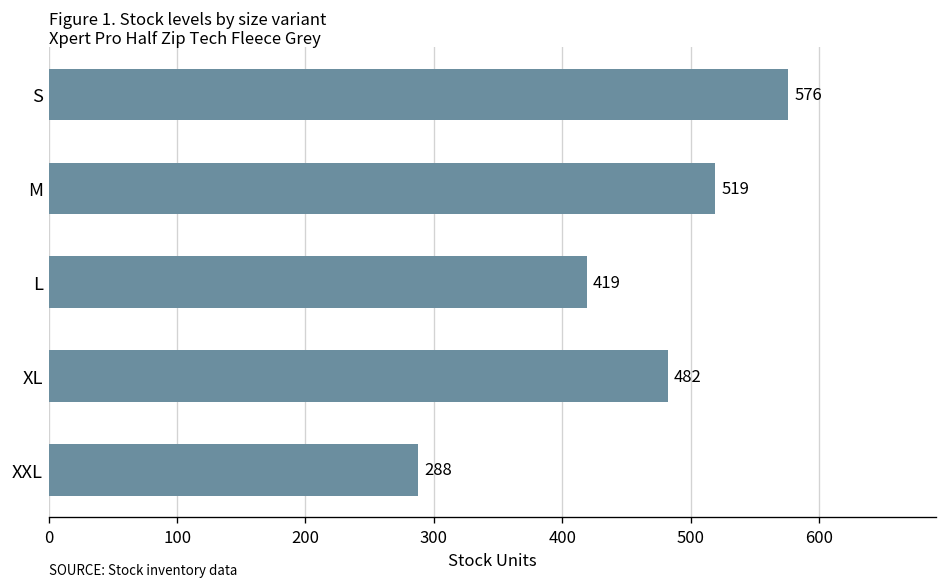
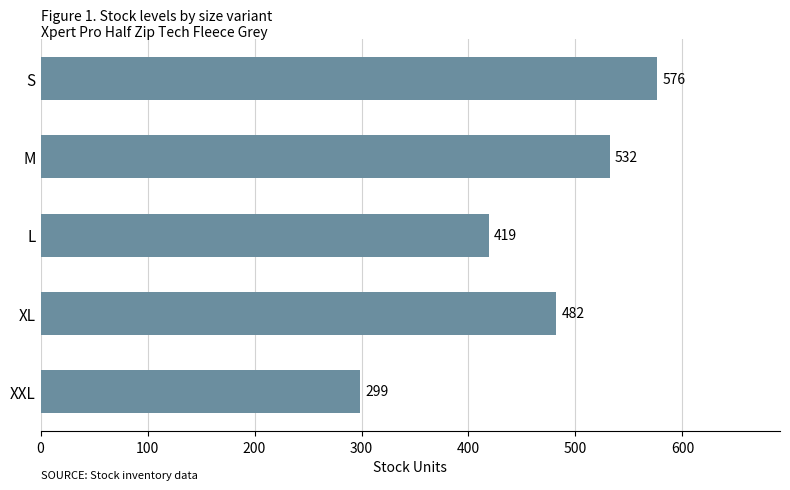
  {
    "S": 576,
-   "M": 519,
+   "M": 532,
    "L": 419,
    "XL": 482,
-   "XXL": 288
+   "XXL": 299
  }
